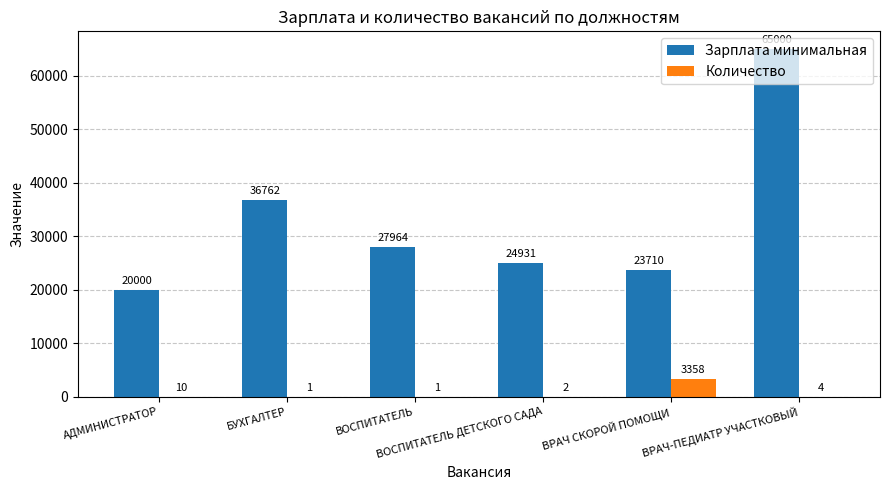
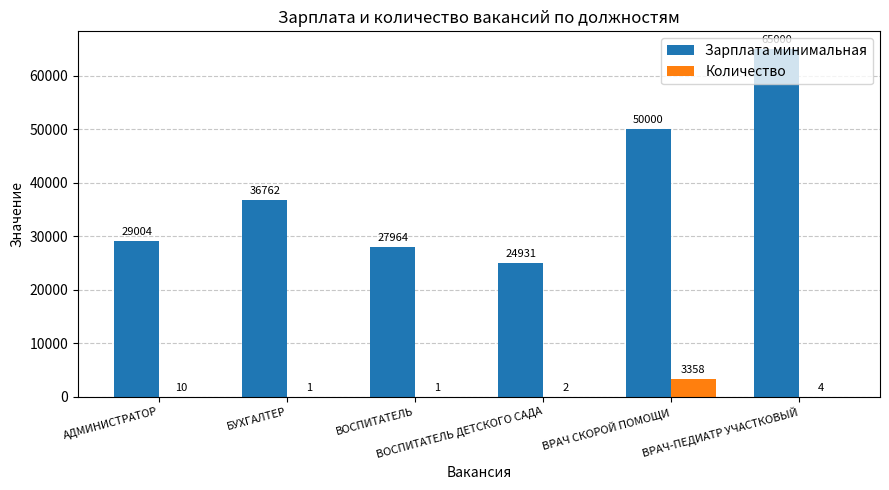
  {
    "Зарплата минимальная": {
-     "АДМИНИСТРАТОР": 20000,
+     "АДМИНИСТРАТОР": 29004,
      "БУХГАЛТЕР": 36762,
      "ВОСПИТАТЕЛЬ": 27964,
      "ВОСПИТАТЕЛЬ ДЕТСКОГО САДА": 24931,
-     "ВРАЧ СКОРОЙ ПОМОЩИ": 23710
+     "ВРАЧ СКОРОЙ ПОМОЩИ": 50000
    },
    "Количество": {
      "АДМИНИСТРАТОР": 10,
      "БУХГАЛТЕР": 1,
      "ВОСПИТАТЕЛЬ": 1,
      "ВОСПИТАТЕЛЬ ДЕТСКОГО САДА": 2,
      "ВРАЧ СКОРОЙ ПОМОЩИ": 3358,
      "ВРАЧ-ПЕДИАТР УЧАСТКОВЫЙ": 4
    }
  }
